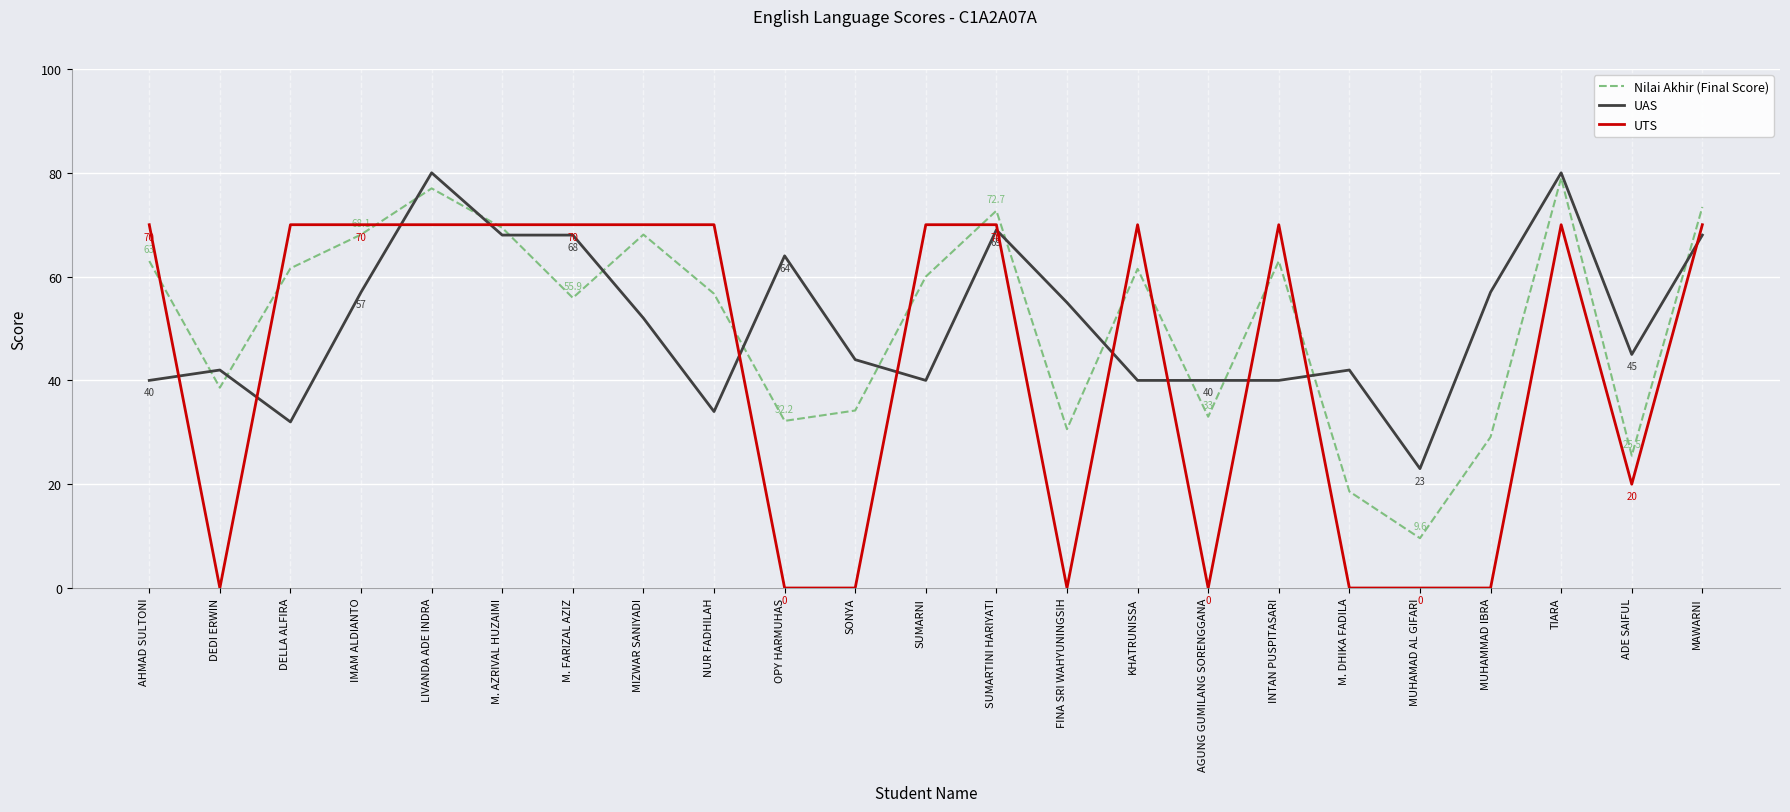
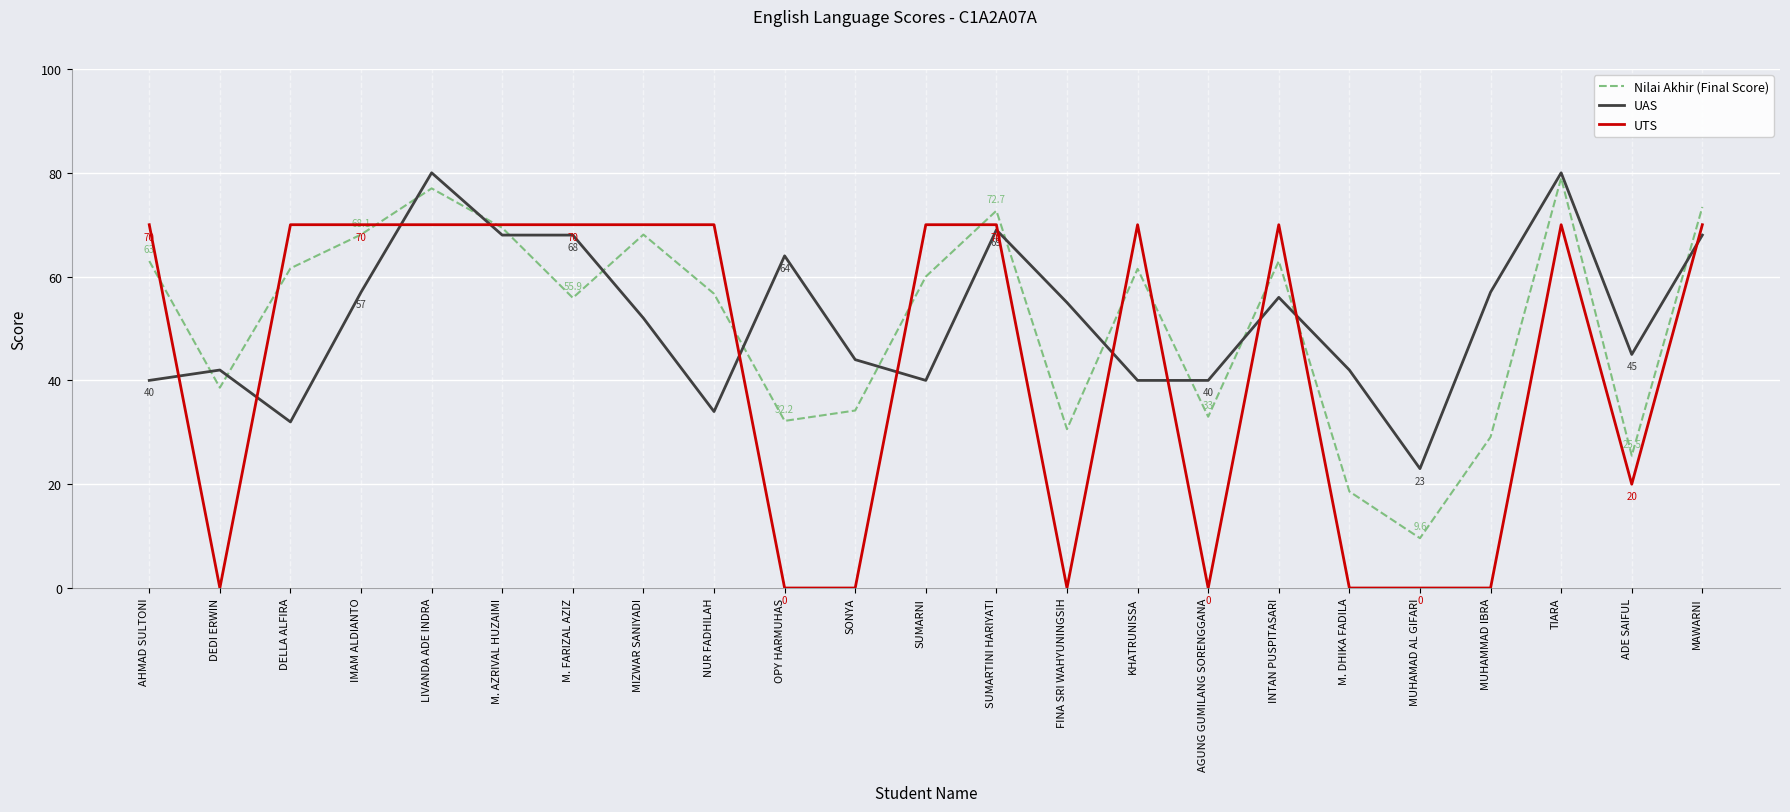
  {
    "Nilai Akhir (Final Score)": {
      "AHMAD SULTONI": 63,
      "M. FARIZAL AZIZ": 55.9,
      "OPY HARMUHAS": 32.2,
      "SUMARTINI HARIYATI": 72.7,
      "AGUNG GUMILANG SORENGGANA": 33,
      "MUHAMAD AL GIFARI": 9.6,
      "ADE SAIFUL": 25.5
    },
    "UAS": {
      "DEDI ERWIN": 42,
      "DELLA ALFIRA": 32,
      "LIVANDA ADE INDRA": 80,
      "M. AZRIVAL HUZAIMI": 68,
      "MIZWAR SANIYADI": 52,
      "NUR FADHILAH": 34,
      "SONYA": 44,
      "SUMARNI": 40,
      "FINA SRI WAHYUNINGSIH": 55,
      "KHATRUNISSA": 40,
-     "INTAN PUSPITASARI": 40,
+     "INTAN PUSPITASARI": 56,
      "M. DHIKA FADILA": 42,
      "MUHAMMAD IBRA": 57,
      "TIARA": 80,
      "MAWARNI": 68
    },
    "UTS": {
      "AHMAD SULTONI": 70,
      "OPY HARMUHAS": 0,
      "AGUNG GUMILANG SORENGGANA": 0,
      "MUHAMAD AL GIFARI": 0,
      "ADE SAIFUL": 20
    }
  }
